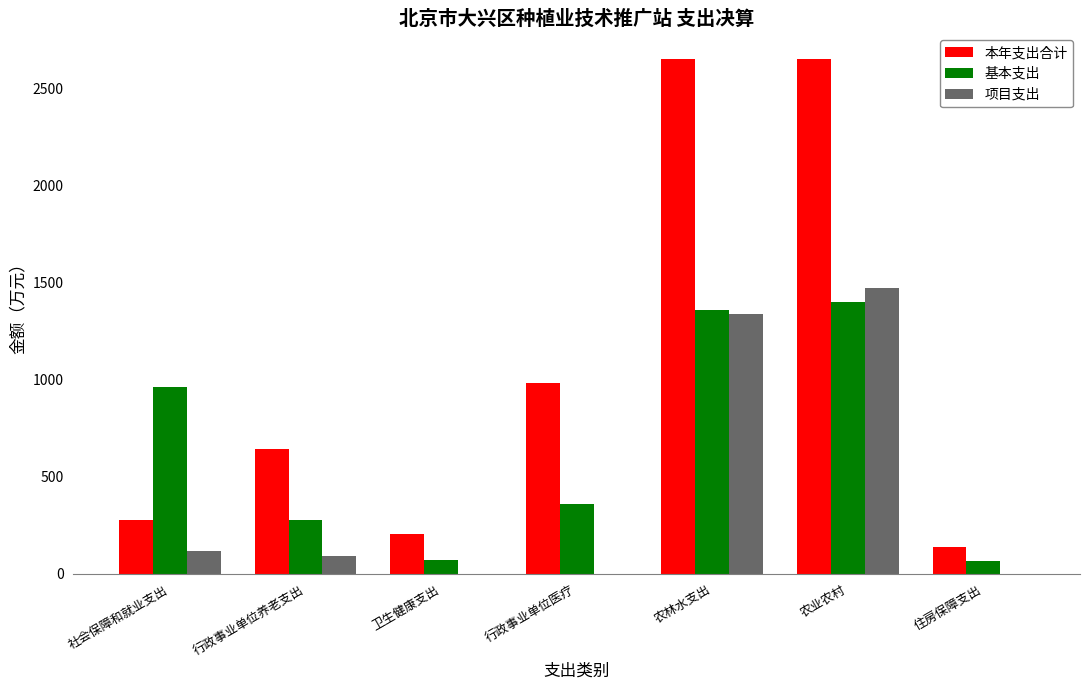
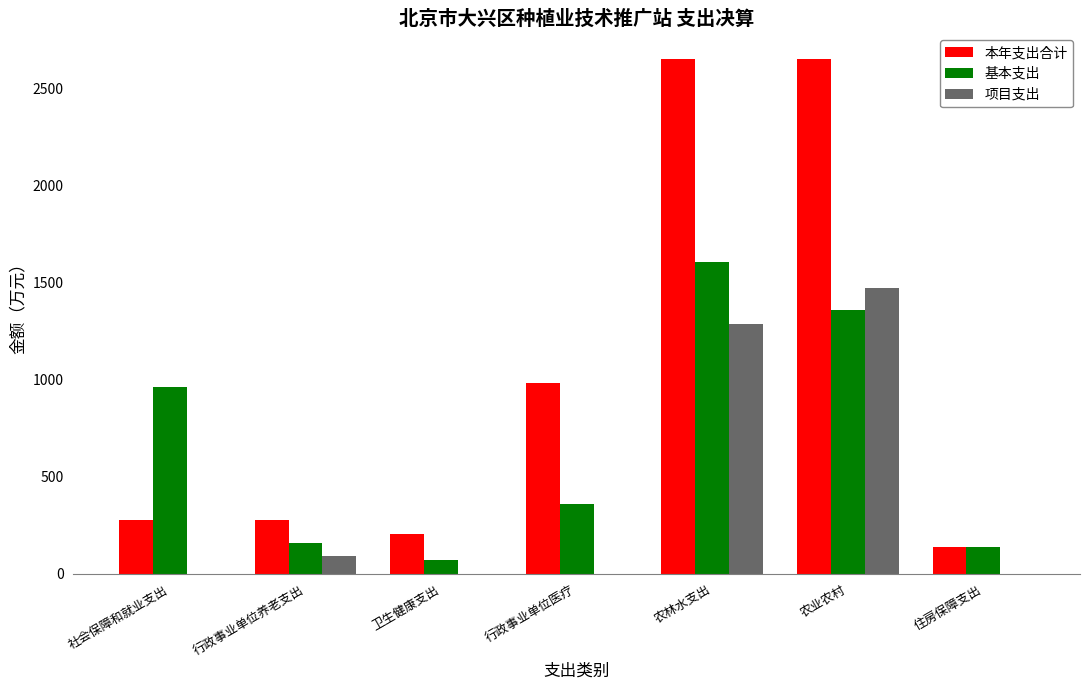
  {
    "本年支出合计": {
      "社会保障和就业支出": 280,
-     "行政事业单位养老支出": 640,
+     "行政事业单位养老支出": 280,
      "卫生健康支出": 210,
      "行政事业单位医疗": 980,
      "农林水支出": 2650,
      "农业农村": 2650,
      "住房保障支出": 140
    },
    "基本支出": {
      "社会保障和就业支出": 960,
-     "行政事业单位养老支出": 280,
+     "行政事业单位养老支出": 160,
      "卫生健康支出": 70,
      "行政事业单位医疗": 360,
-     "农林水支出": 1360,
-     "农业农村": 1400,
-     "住房保障支出": 70
+     "农林水支出": 1610,
+     "农业农村": 1360,
+     "住房保障支出": 140
    },
    "项目支出": {
-     "社会保障和就业支出": 120,
+     "社会保障和就业支出": 0,
      "行政事业单位养老支出": 90,
      "卫生健康支出": 0,
      "行政事业单位医疗": 0,
-     "农林水支出": 1340,
+     "农林水支出": 1290,
      "农业农村": 1470,
      "住房保障支出": 0
    }
  }
